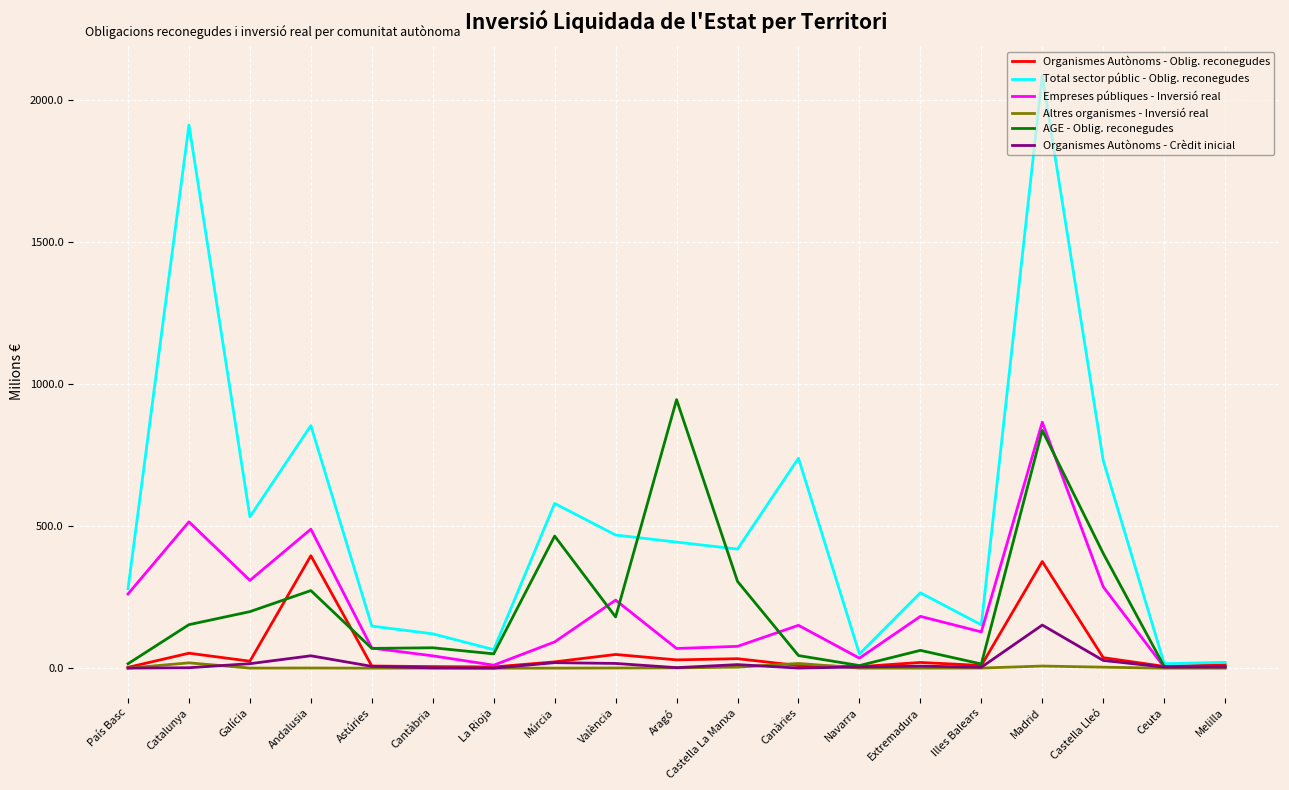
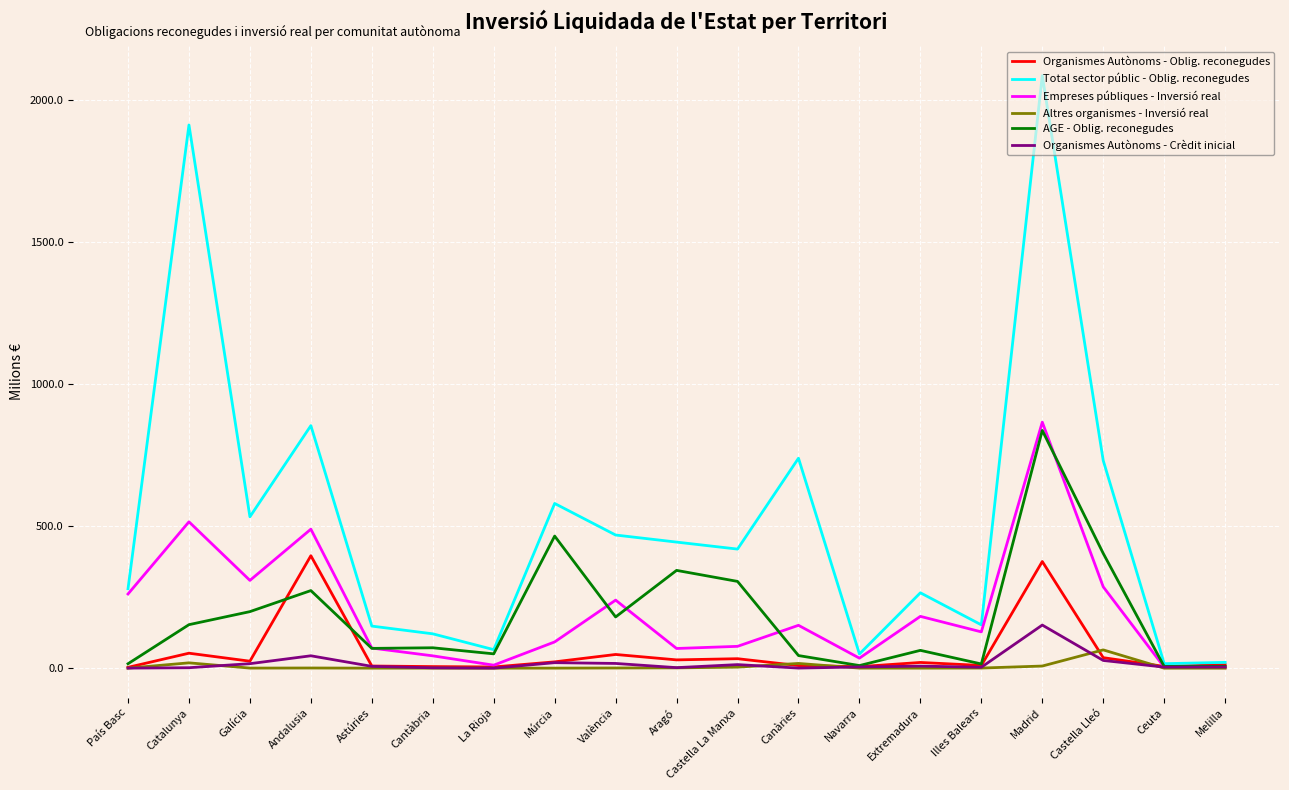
  {
    "Organismes Autònoms - Oblig. reconegudes": {
      "Catalunya": 50,
      "Andalusia": 400,
      "València": 50,
      "Aragó": 30,
      "Castella La Manxa": 30,
      "Extremadura": 20,
      "Madrid": 380,
      "Castella Lleó": 40
    },
    "Total sector públic - Oblig. reconegudes": {
      "País Basc": 280,
      "Catalunya": 1910,
      "Galícia": 530,
      "Andalusia": 850,
      "Astúries": 150,
      "Cantàbria": 120,
      "La Rioja": 70,
      "Múrcia": 580,
      "València": 470,
      "Aragó": 440,
      "Castella La Manxa": 420,
      "Canàries": 740,
      "Navarra": 50,
      "Extremadura": 270,
      "Illes Balears": 150,
      "Castella Lleó": 730,
      "Ceuta": 20
    },
    "Empreses públiques - Inversió real": {
      "País Basc": 260,
      "Catalunya": 520,
      "Galícia": 310,
      "Andalusia": 490,
      "Cantàbria": 40,
      "Múrcia": 90,
      "València": 240,
      "Aragó": 70,
      "Castella La Manxa": 80,
      "Canàries": 150,
      "Navarra": 40,
      "Extremadura": 180,
      "Illes Balears": 130,
      "Madrid": 870,
      "Castella Lleó": 290
    },
    "Altres organismes - Inversió real": {
      "Catalunya": 20,
      "Galícia": 0,
      "Andalusia": 0,
      "Múrcia": 0,
      "València": 0,
      "Castella La Manxa": 0,
      "Madrid": 10,
-     "Castella Lleó": 0
+     "Castella Lleó": 60
    },
    "AGE - Oblig. reconegudes": {
      "País Basc": 20,
      "Catalunya": 150,
      "Galícia": 200,
      "Andalusia": 270,
      "Cantàbria": 70,
      "La Rioja": 50,
      "Múrcia": 470,
      "València": 180,
-     "Aragó": 950,
+     "Aragó": 340,
      "Castella La Manxa": 310,
      "Canàries": 40,
      "Extremadura": 60,
      "Madrid": 840,
      "Castella Lleó": 400
    },
    "Organismes Autònoms - Crèdit inicial": {
      "Catalunya": 0,
      "Andalusia": 40,
      "València": 20,
      "Castella La Manxa": 10,
      "Madrid": 150,
      "Castella Lleó": 30
    }
  }
